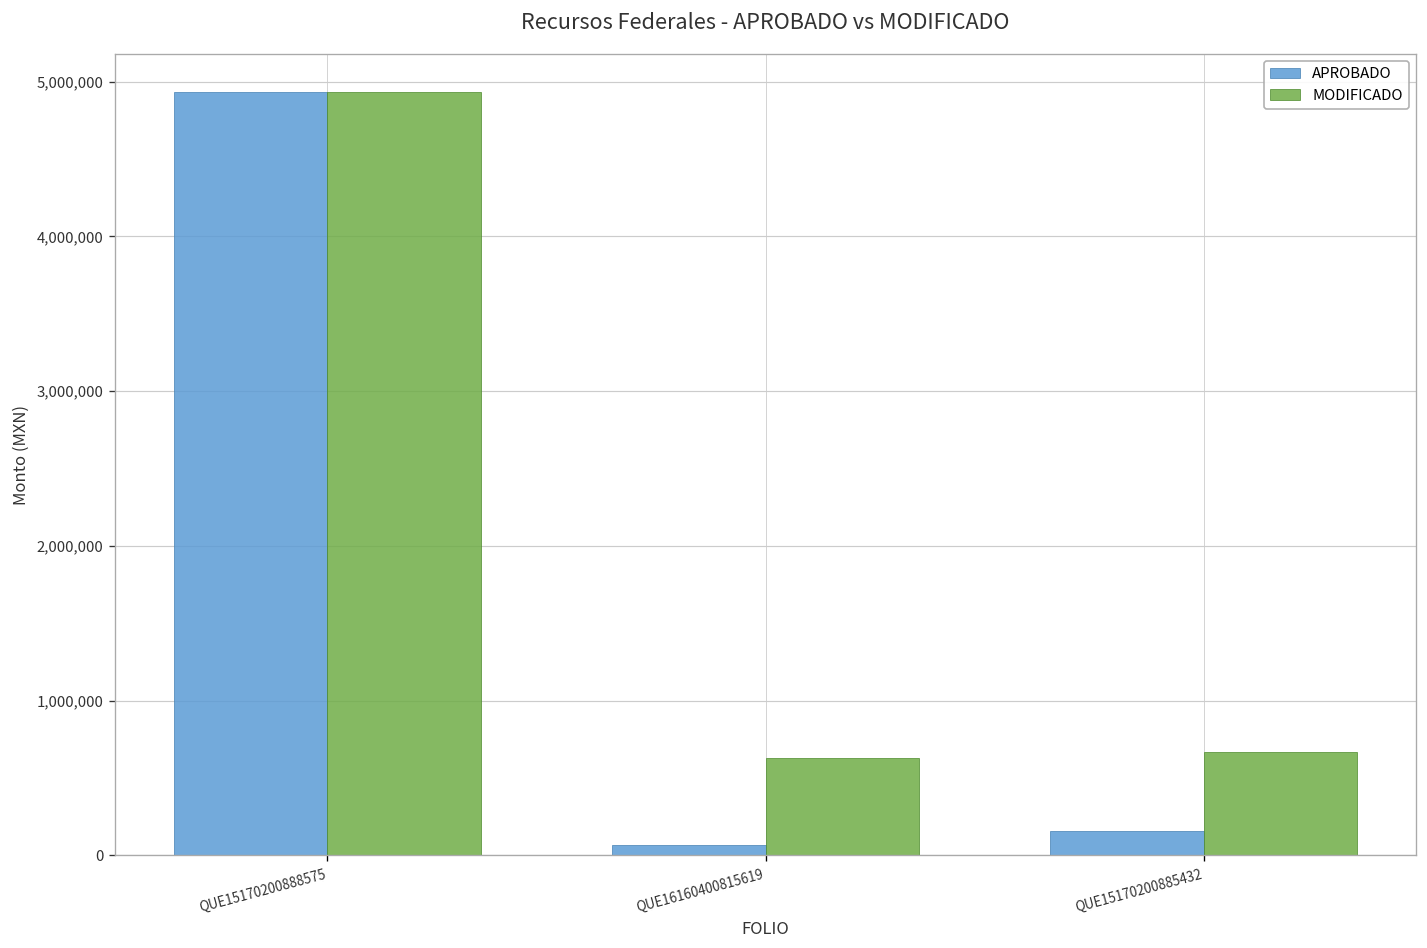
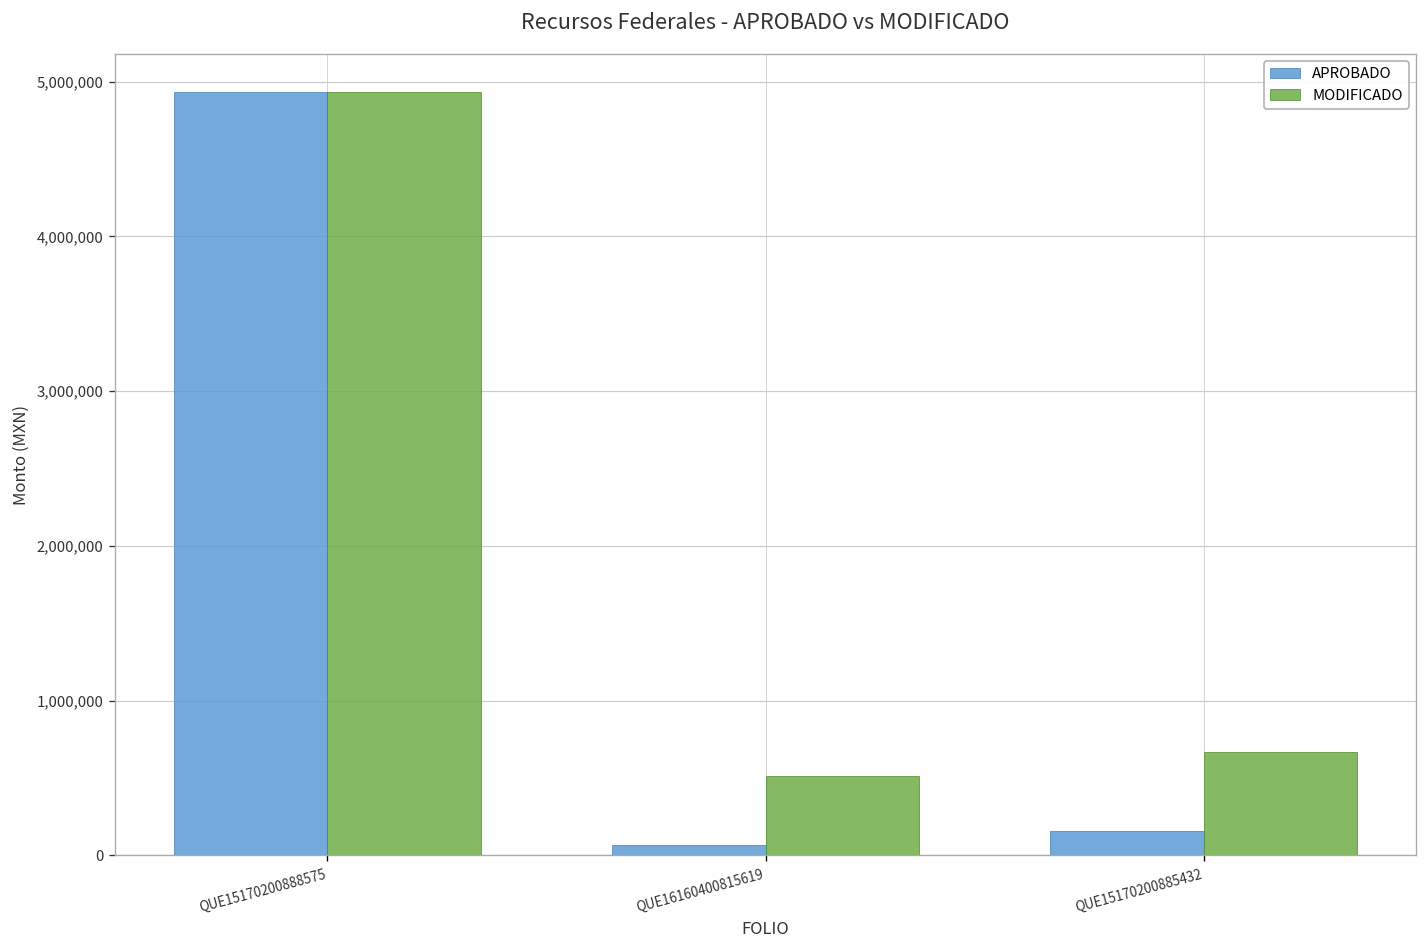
  {
    "APROBADO": {
      "QUE15170200888575": "4,930,000",
      "QUE16160400815619": "70,000",
      "QUE15170200885432": "150,000"
    },
    "MODIFICADO": {
      "QUE15170200888575": "4,930,000",
-     "QUE16160400815619": "630,000",
+     "QUE16160400815619": "520,000",
      "QUE15170200885432": "670,000"
    }
  }
